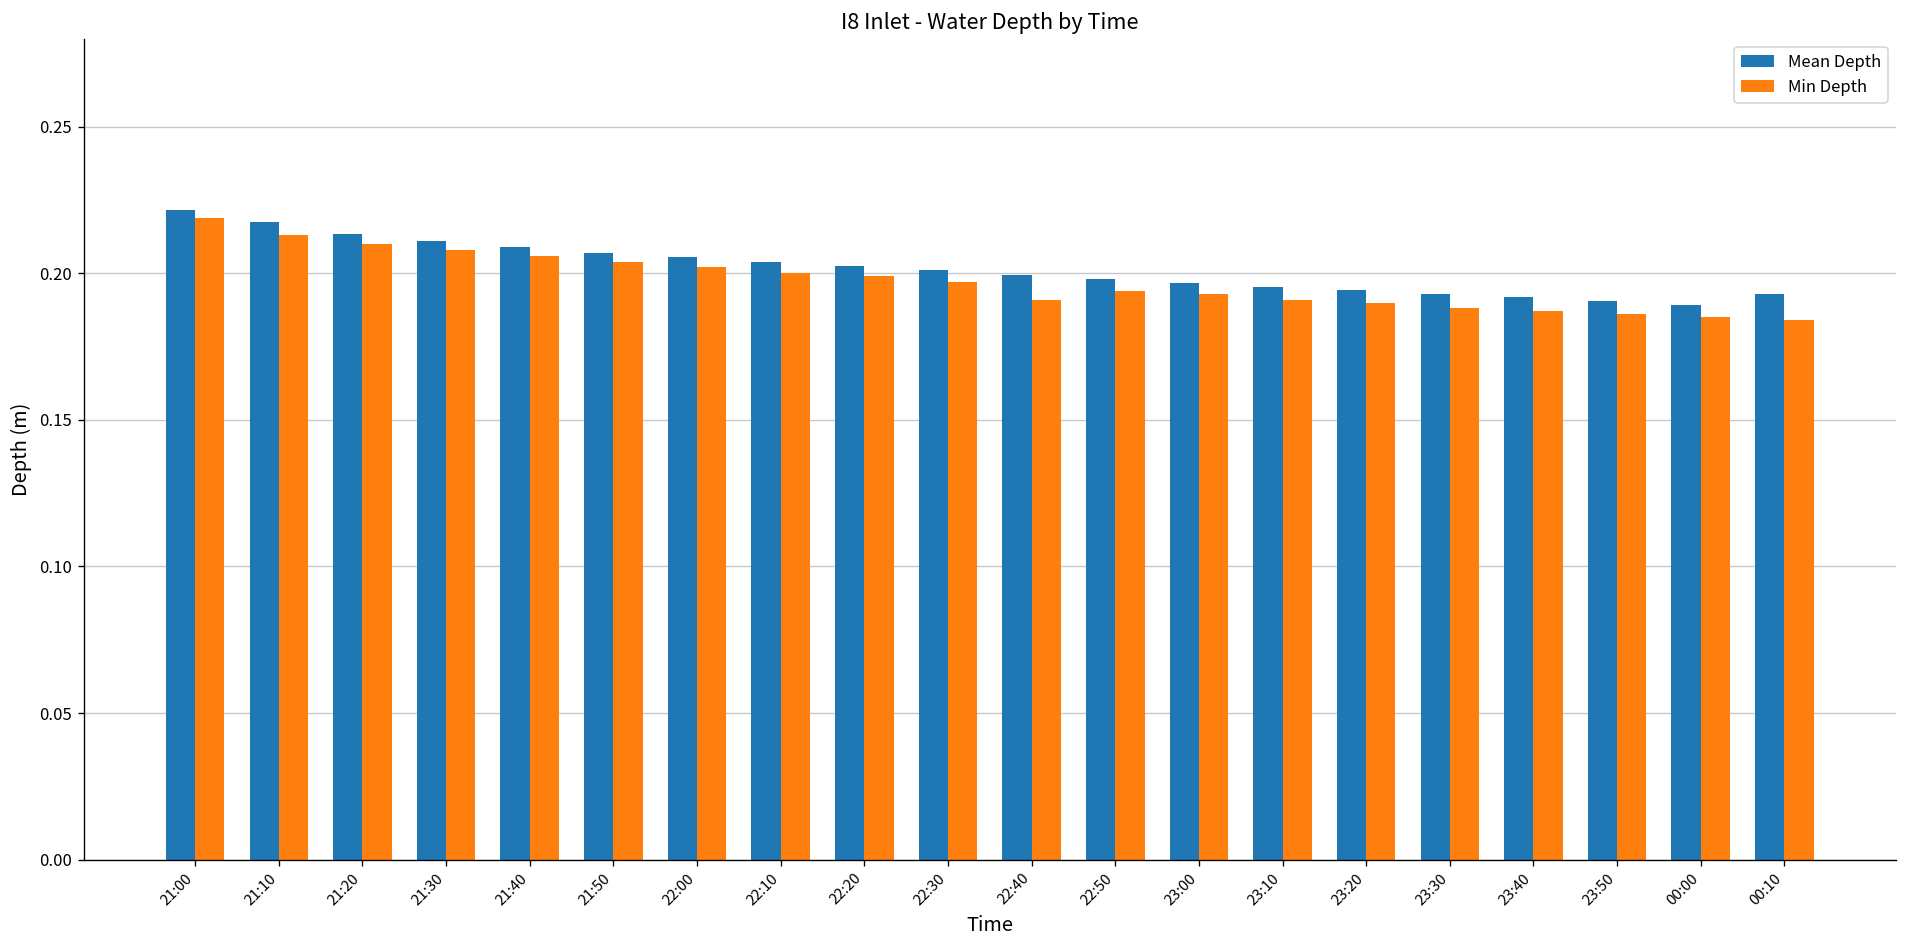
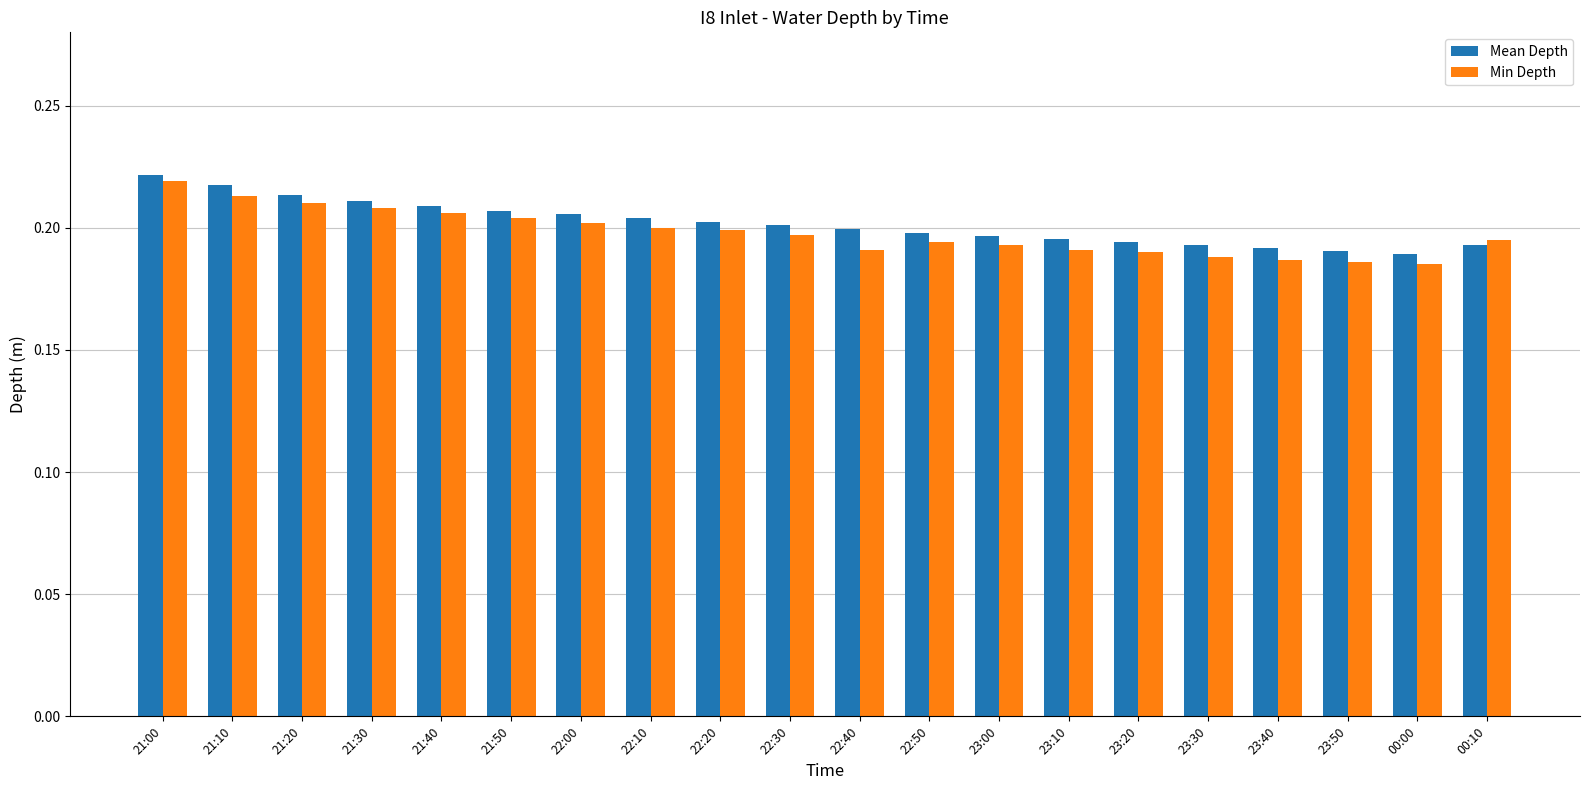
  {
    "Mean Depth": {
      "21:00": 0.222,
      "21:10": 0.218,
      "21:20": 0.214,
      "21:30": 0.211,
      "21:40": 0.209,
      "21:50": 0.207,
      "22:00": 0.206,
      "22:10": 0.204,
      "22:20": 0.203,
      "22:30": 0.201,
      "22:40": 0.200,
      "22:50": 0.198,
      "23:00": 0.197,
      "23:10": 0.196,
      "23:20": 0.194,
      "23:30": 0.193,
      "23:40": 0.192,
      "23:50": 0.191,
      "00:00": 0.189,
      "00:10": 0.193
    },
    "Min Depth": {
      "21:00": 0.219,
      "21:10": 0.213,
      "21:20": 0.210,
      "21:30": 0.208,
      "21:40": 0.206,
      "21:50": 0.204,
      "22:00": 0.202,
      "22:10": 0.200,
      "22:20": 0.199,
      "22:30": 0.197,
      "22:40": 0.191,
      "22:50": 0.194,
      "23:00": 0.193,
      "23:10": 0.191,
      "23:20": 0.190,
      "23:30": 0.188,
      "23:40": 0.187,
      "23:50": 0.186,
      "00:00": 0.185,
-     "00:10": 0.184
+     "00:10": 0.195
    }
  }
